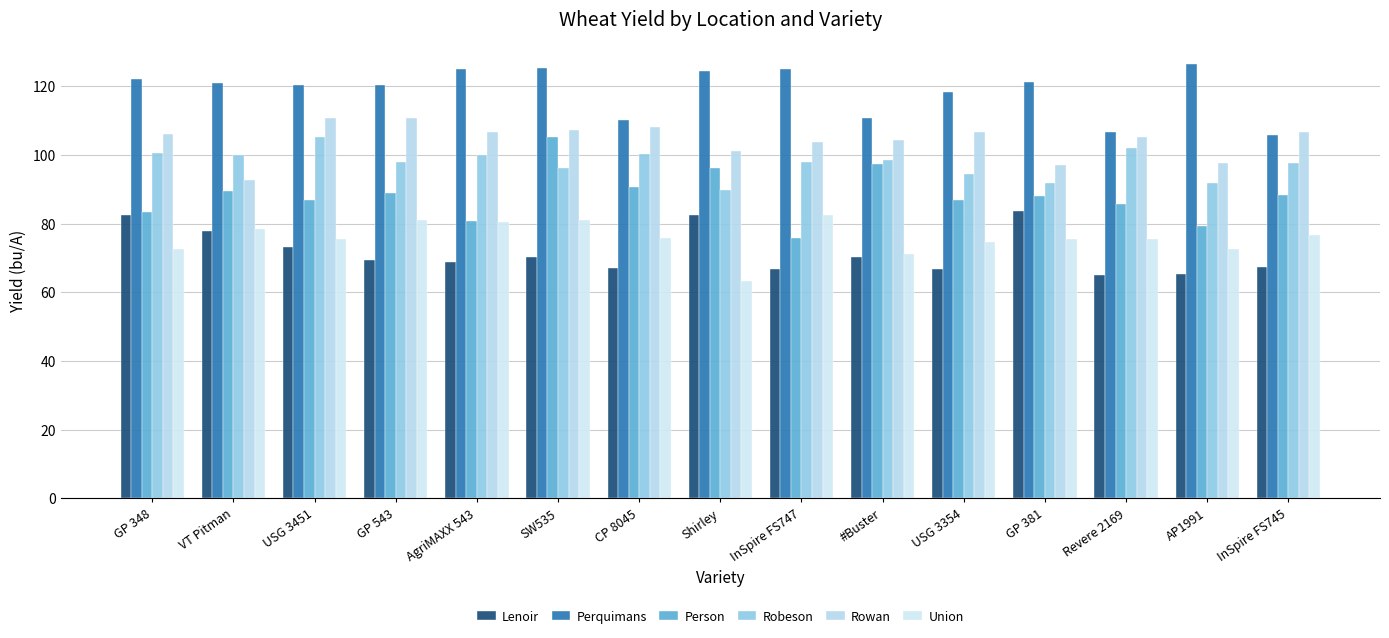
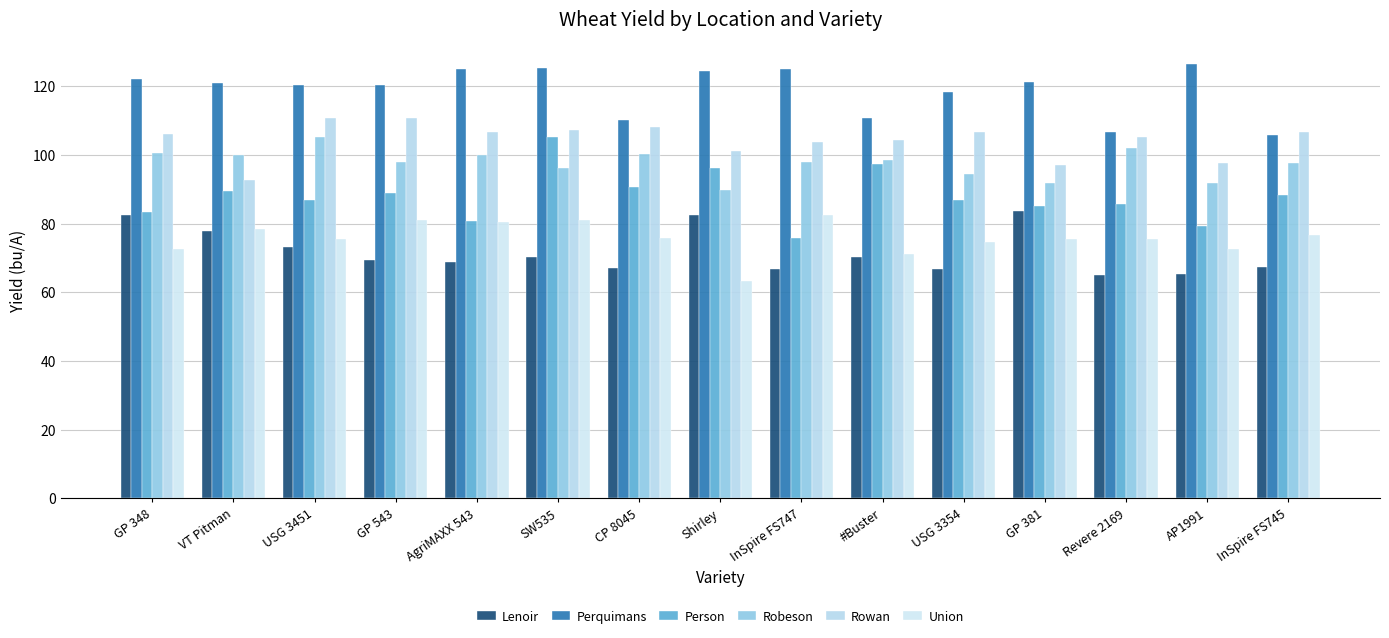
  {
    "Lenoir": {
      "GP 348": 83,
      "VT Pitman": 78,
      "USG 3451": 73,
      "GP 543": 69,
      "AgriMAXX 543": 69,
      "SW535": 70,
      "CP 8045": 67,
      "Shirley": 83,
      "InSpire FS747": 67,
      "#Buster": 70,
      "USG 3354": 67,
      "GP 381": 84,
      "Revere 2169": 65,
      "AP1991": 65,
      "InSpire FS745": 67
    },
    "Perquimans": {
      "GP 348": 122,
      "VT Pitman": 121,
      "USG 3451": 120,
      "GP 543": 120,
      "AgriMAXX 543": 125,
      "SW535": 125,
      "CP 8045": 110,
      "Shirley": 124,
      "InSpire FS747": 125,
      "#Buster": 111,
      "USG 3354": 118,
      "GP 381": 121,
      "Revere 2169": 107,
      "AP1991": 127,
      "InSpire FS745": 106
    },
    "Person": {
      "GP 348": 83,
      "VT Pitman": 89,
      "USG 3451": 87,
      "GP 543": 89,
      "AgriMAXX 543": 81,
      "SW535": 105,
      "CP 8045": 91,
      "Shirley": 96,
      "InSpire FS747": 76,
      "#Buster": 97,
      "USG 3354": 87,
-     "GP 381": 88,
+     "GP 381": 85,
      "Revere 2169": 86,
      "AP1991": 79,
      "InSpire FS745": 88
    }
  }
